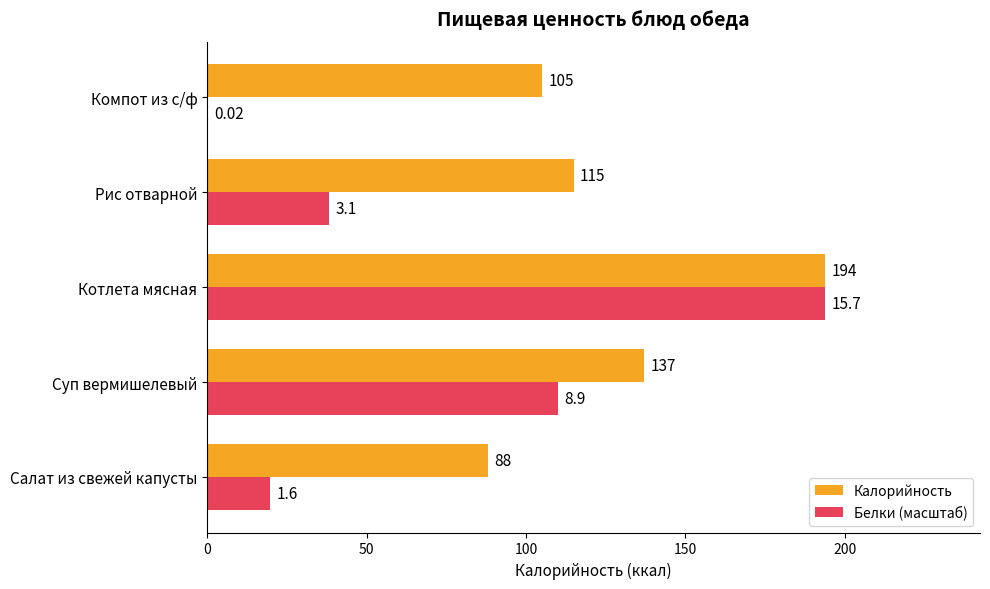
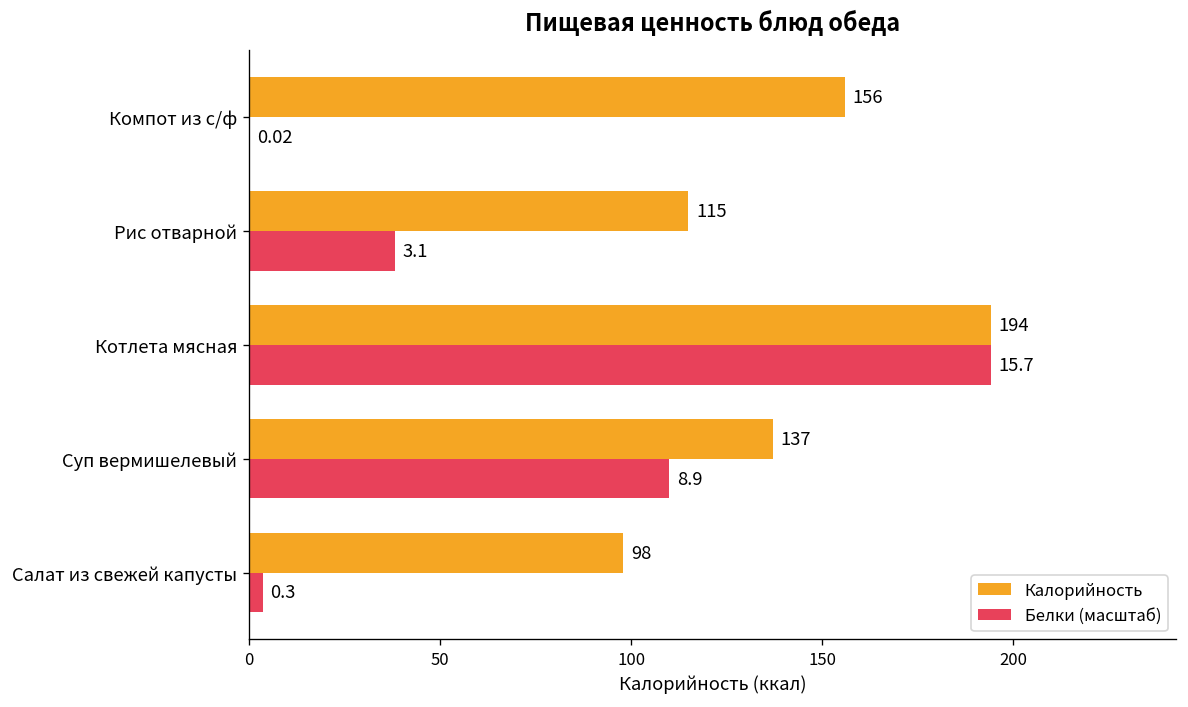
  {
    "Калорийность": {
-     "Компот из с/ф": 105,
+     "Компот из с/ф": 156,
      "Рис отварной": 115,
      "Котлета мясная": 194,
      "Суп вермишелевый": 137,
-     "Салат из свежей капусты": 88
+     "Салат из свежей капусты": 98
    },
    "Белки (масштаб)": {
-     "Салат из свежей капусты": 1.6
+     "Салат из свежей капусты": 0.3
    }
  }
